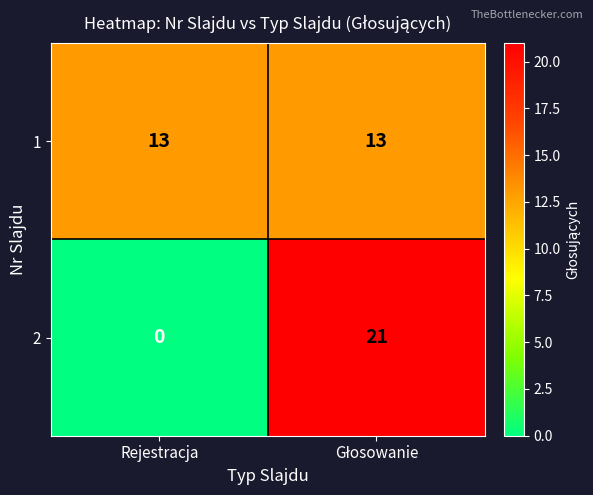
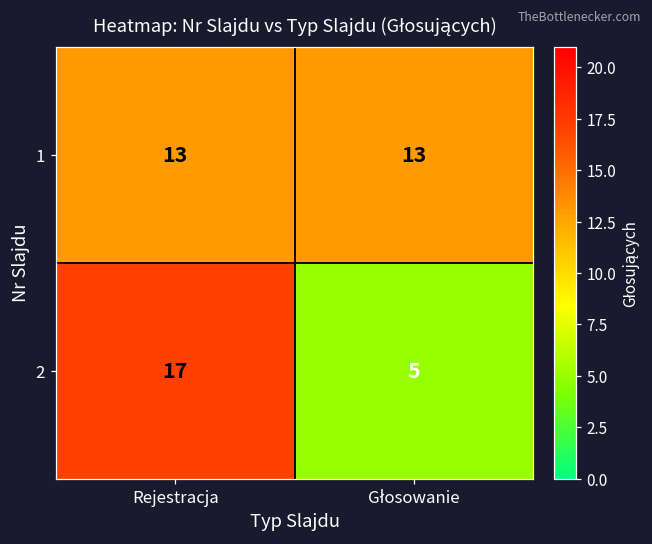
  {
    "1": {
      "Rejestracja": 13,
      "Głosowanie": 13
    },
    "2": {
-     "Rejestracja": 0,
-     "Głosowanie": 21
+     "Rejestracja": 17,
+     "Głosowanie": 5
    }
  }
